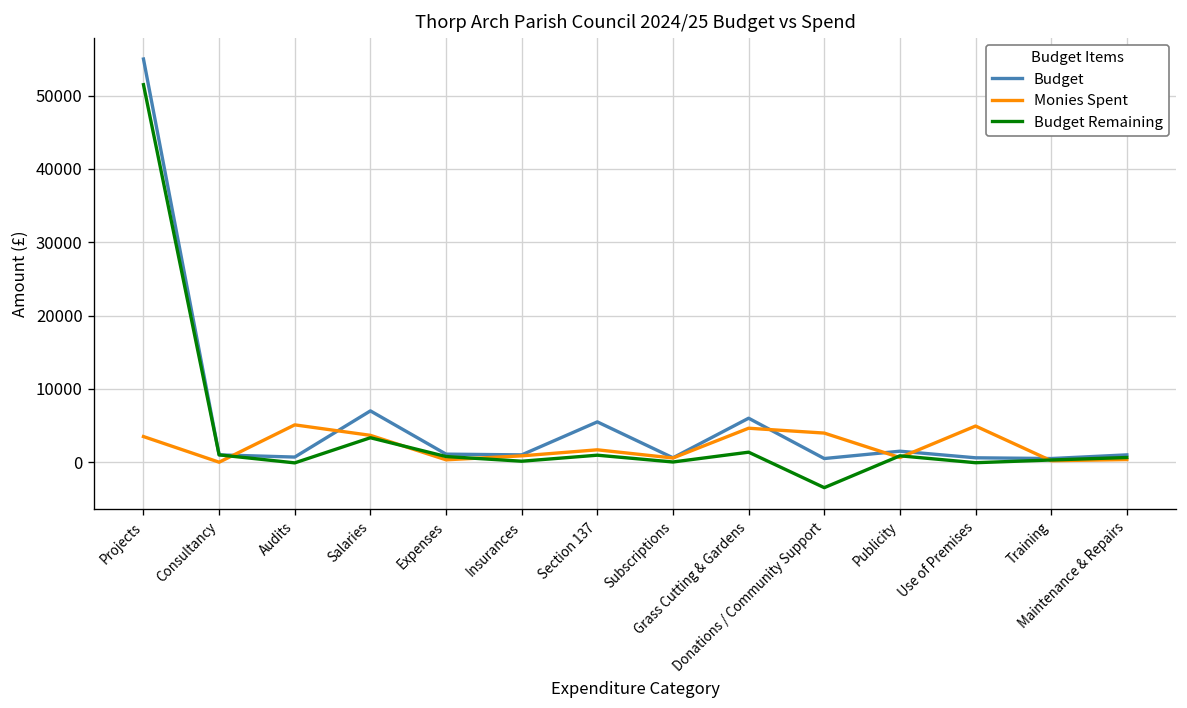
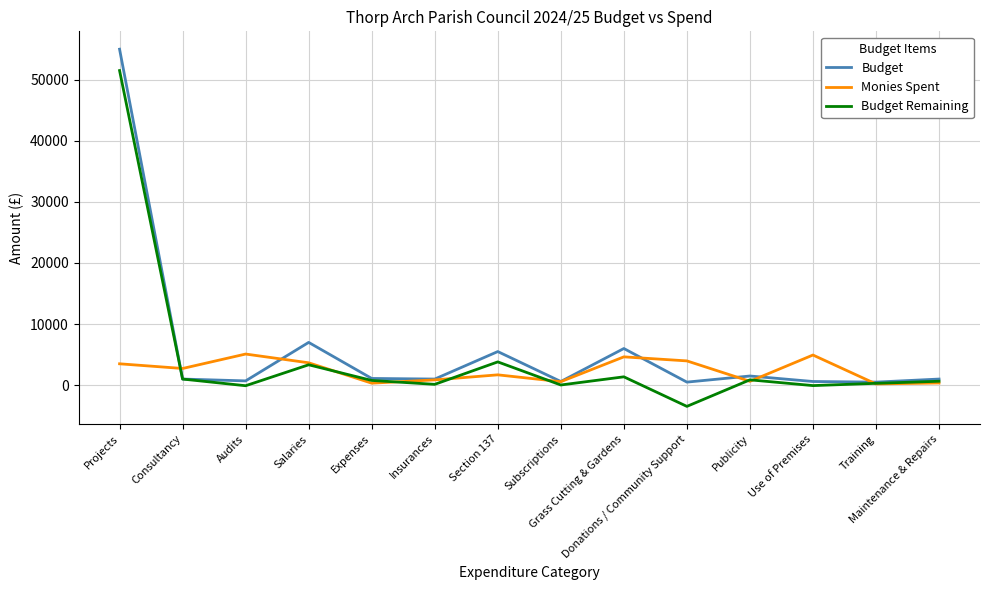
  {
    "Budget": {
      "Projects": 55000,
      "Audits": 1000,
      "Salaries": 7000,
      "Section 137": 6000,
      "Grass Cutting & Gardens": 6000,
      "Donations / Community Support": 1000,
      "Publicity": 2000,
      "Use of Premises": 1000
    },
    "Monies Spent": {
      "Projects": 3000,
-     "Consultancy": 0,
+     "Consultancy": 3000,
      "Audits": 5000,
      "Expenses": 0,
      "Section 137": 2000,
      "Grass Cutting & Gardens": 5000,
      "Donations / Community Support": 4000,
      "Use of Premises": 5000
    },
    "Budget Remaining": {
      "Projects": 52000,
      "Audits": 0,
      "Insurances": 0,
-     "Section 137": 1000,
+     "Section 137": 4000,
      "Subscriptions": 0,
      "Grass Cutting & Gardens": 1000,
      "Donations / Community Support": -3000,
      "Use of Premises": 0
    }
  }
